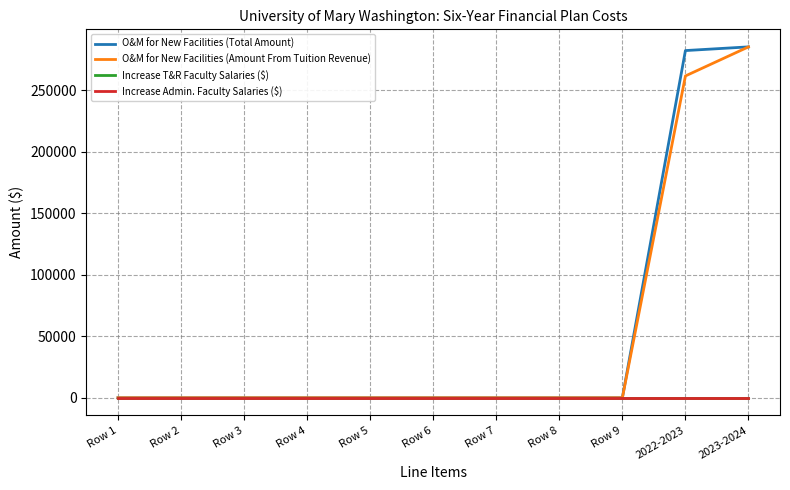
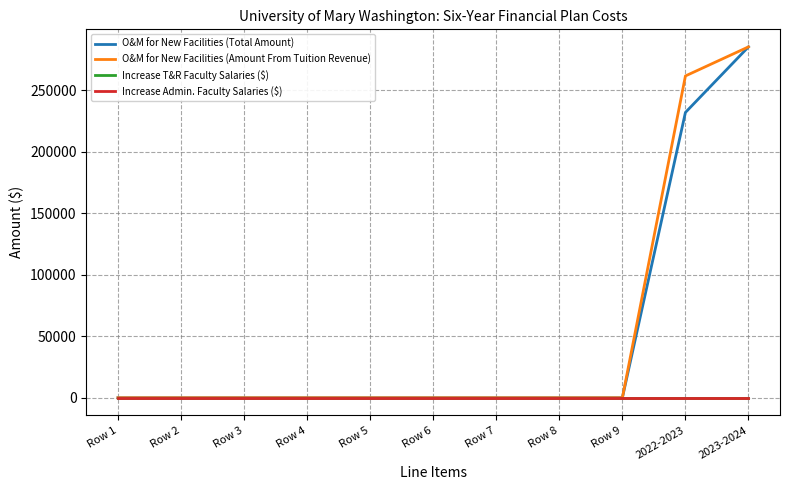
  {
    "O&M for New Facilities (Total Amount)": {
-     "2022-2023": 282000
+     "2022-2023": 232000
    },
    "O&M for New Facilities (Amount From Tuition Revenue)": {
      "2022-2023": 262000
    },
    "Increase Admin. Faculty Salaries ($)": {
      "2022-2023": 0,
      "2023-2024": 0
    }
  }
